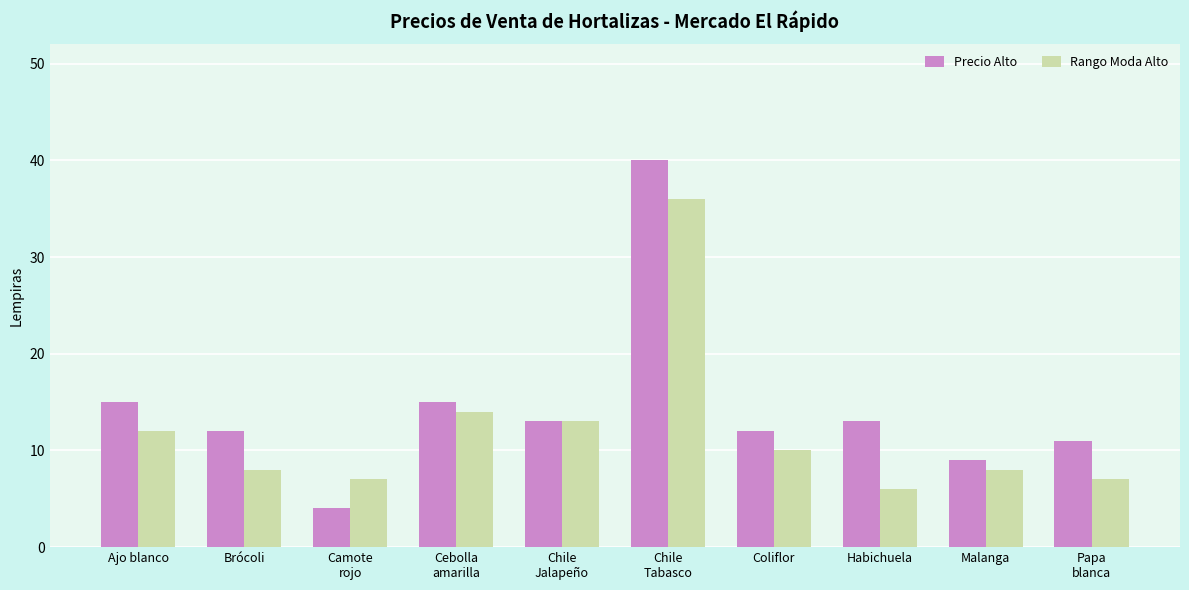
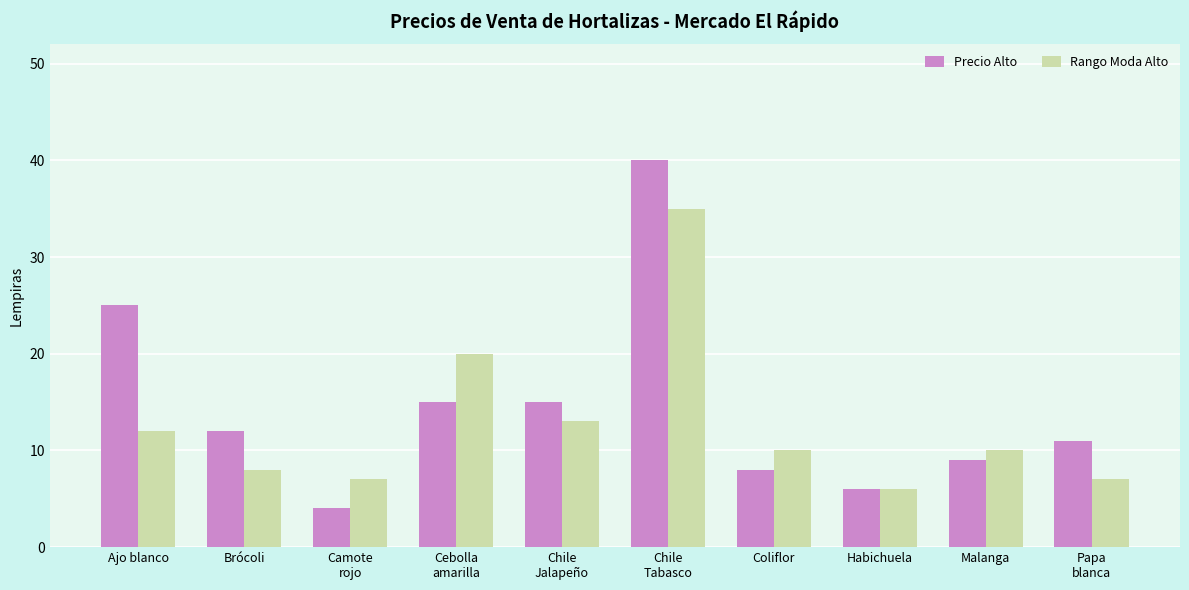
  {
    "Precio Alto": {
-     "Ajo blanco": 15,
+     "Ajo blanco": 25,
      "Brócoli": 12,
      "Camote rojo": 4,
      "Cebolla amarilla": 15,
-     "Chile Jalapeño": 13,
+     "Chile Jalapeño": 15,
      "Chile Tabasco": 40,
-     "Coliflor": 12,
-     "Habichuela": 13,
+     "Coliflor": 8,
+     "Habichuela": 6,
      "Malanga": 9,
      "Papa blanca": 11
    },
    "Rango Moda Alto": {
      "Ajo blanco": 12,
      "Brócoli": 8,
      "Camote rojo": 7,
-     "Cebolla amarilla": 14,
+     "Cebolla amarilla": 20,
      "Chile Jalapeño": 13,
-     "Chile Tabasco": 36,
+     "Chile Tabasco": 35,
      "Coliflor": 10,
      "Habichuela": 6,
-     "Malanga": 8,
+     "Malanga": 10,
      "Papa blanca": 7
    }
  }
